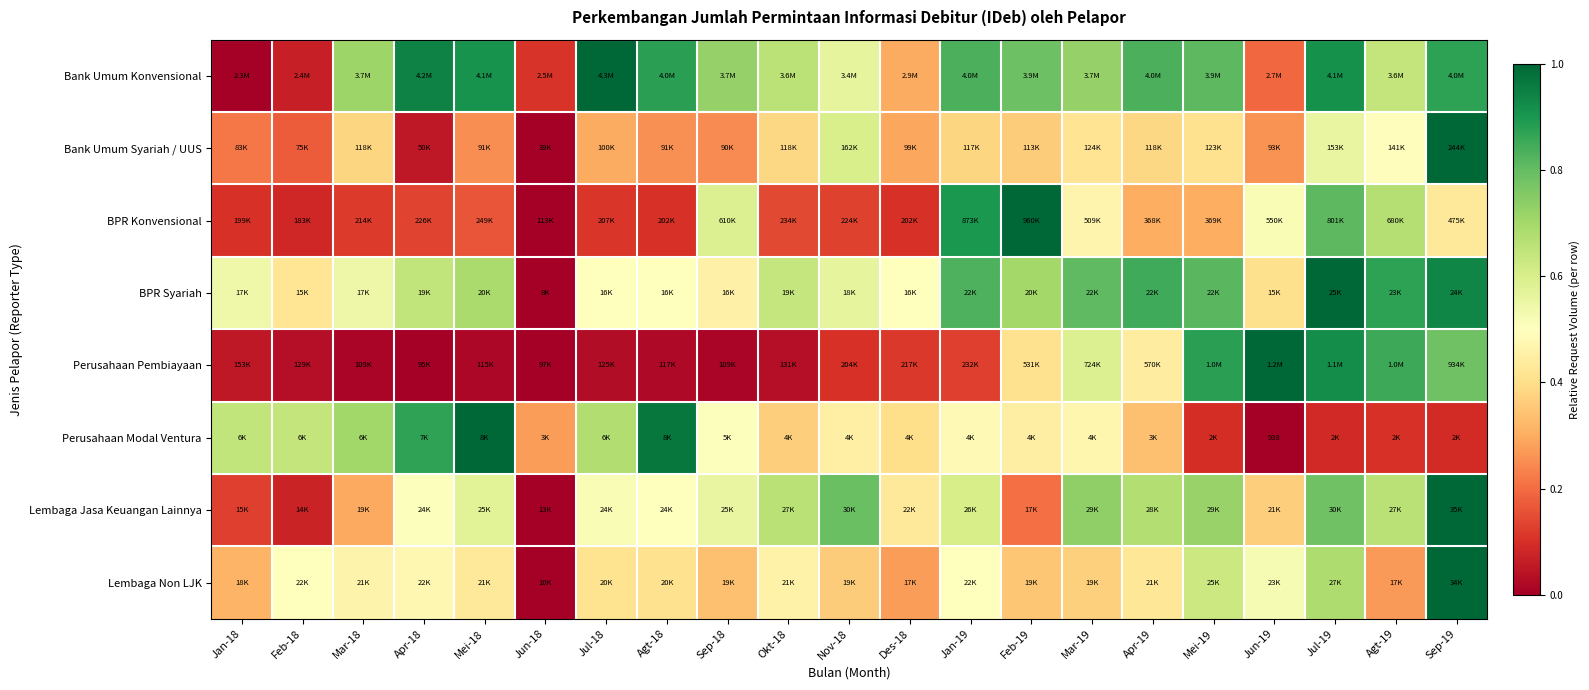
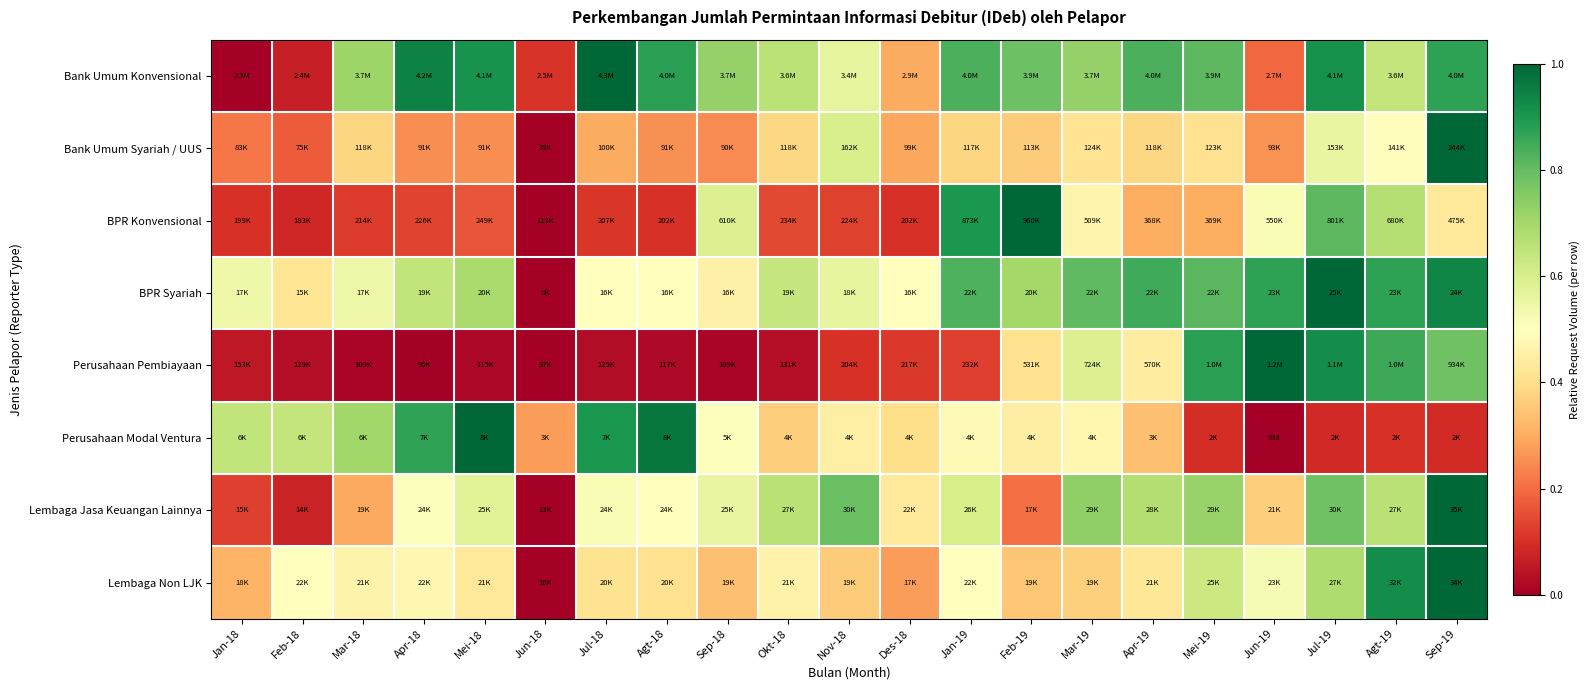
  {
    "Bank Umum Konvensional": {
      "Jan-18": "2.3M",
      "Feb-18": "2.4M",
      "Mar-18": "3.7M",
      "Apr-18": "4.2M",
      "Mei-18": "4.1M",
      "Jun-18": "2.5M",
      "Jul-18": "4.3M",
      "Agt-18": "4.0M",
      "Sep-18": "3.7M",
      "Okt-18": "3.6M",
      "Nov-18": "3.4M",
      "Des-18": "2.9M",
      "Jan-19": "4.0M",
      "Feb-19": "3.9M",
      "Mar-19": "3.7M",
      "Apr-19": "4.0M",
      "Mei-19": "3.9M",
      "Jun-19": "2.7M",
      "Jul-19": "4.1M",
      "Agt-19": "3.6M",
      "Sep-19": "4.0M"
    },
    "Bank Umum Syariah / UUS": {
      "Jan-18": "83K",
      "Feb-18": "75K",
      "Mar-18": "118K",
-     "Apr-18": "50K",
+     "Apr-18": "91K",
      "Mei-18": "91K",
      "Jun-18": "39K",
      "Jul-18": "100K",
      "Agt-18": "91K",
      "Sep-18": "90K",
      "Okt-18": "118K",
      "Nov-18": "162K",
      "Des-18": "99K",
      "Jan-19": "117K",
      "Feb-19": "113K",
      "Mar-19": "124K",
      "Apr-19": "118K",
      "Mei-19": "123K",
      "Jun-19": "93K",
      "Jul-19": "153K",
      "Agt-19": "141K",
      "Sep-19": "244K"
    },
    "BPR Konvensional": {
      "Jan-18": "199K",
      "Feb-18": "183K",
      "Mar-18": "214K",
      "Apr-18": "226K",
      "Mei-18": "249K",
      "Jun-18": "113K",
      "Jul-18": "207K",
      "Agt-18": "202K",
      "Sep-18": "610K",
      "Okt-18": "234K",
      "Nov-18": "224K",
      "Des-18": "202K",
      "Jan-19": "873K",
      "Feb-19": "960K",
      "Mar-19": "509K",
      "Apr-19": "368K",
      "Mei-19": "369K",
      "Jun-19": "550K",
      "Jul-19": "801K",
      "Agt-19": "680K",
      "Sep-19": "475K"
    },
    "BPR Syariah": {
      "Jan-18": "17K",
      "Feb-18": "15K",
      "Mar-18": "17K",
      "Apr-18": "19K",
      "Mei-18": "20K",
      "Jun-18": "8K",
      "Jul-18": "16K",
      "Agt-18": "16K",
      "Sep-18": "16K",
      "Okt-18": "19K",
      "Nov-18": "18K",
      "Des-18": "16K",
      "Jan-19": "22K",
      "Feb-19": "20K",
      "Mar-19": "22K",
      "Apr-19": "22K",
      "Mei-19": "22K",
-     "Jun-19": "15K",
+     "Jun-19": "23K",
      "Jul-19": "25K",
      "Agt-19": "23K",
      "Sep-19": "24K"
    },
    "Perusahaan Pembiayaan": {
      "Jan-18": "153K",
      "Feb-18": "129K",
      "Mar-18": "109K",
      "Apr-18": "95K",
      "Mei-18": "115K",
      "Jun-18": "97K",
      "Jul-18": "125K",
      "Agt-18": "117K",
      "Sep-18": "109K",
      "Okt-18": "131K",
      "Nov-18": "204K",
      "Des-18": "217K",
      "Jan-19": "232K",
      "Feb-19": "531K",
      "Mar-19": "724K",
      "Apr-19": "570K",
      "Mei-19": "1.0M",
      "Jun-19": "1.2M",
      "Jul-19": "1.1M",
      "Agt-19": "1.0M",
      "Sep-19": "934K"
    },
    "Perusahaan Modal Ventura": {
      "Jan-18": "6K",
      "Feb-18": "6K",
      "Mar-18": "6K",
      "Apr-18": "7K",
      "Mei-18": "8K",
      "Jun-18": "3K",
-     "Jul-18": "6K",
+     "Jul-18": "7K",
      "Agt-18": "8K",
      "Sep-18": "5K",
      "Okt-18": "4K",
      "Nov-18": "4K",
      "Des-18": "4K",
      "Jan-19": "4K",
      "Feb-19": "4K",
      "Mar-19": "4K",
      "Apr-19": "3K",
      "Mei-19": "2K",
      "Jun-19": "938",
      "Jul-19": "2K",
      "Agt-19": "2K",
      "Sep-19": "2K"
    },
    "Lembaga Jasa Keuangan Lainnya": {
      "Jan-18": "15K",
      "Feb-18": "14K",
      "Mar-18": "19K",
      "Apr-18": "24K",
      "Mei-18": "25K",
      "Jun-18": "13K",
      "Jul-18": "24K",
      "Agt-18": "24K",
      "Sep-18": "25K",
      "Okt-18": "27K",
      "Nov-18": "30K",
      "Des-18": "22K",
      "Jan-19": "26K",
      "Feb-19": "17K",
      "Mar-19": "29K",
      "Apr-19": "28K",
      "Mei-19": "29K",
      "Jun-19": "21K",
      "Jul-19": "30K",
      "Agt-19": "27K",
      "Sep-19": "35K"
    },
    "Lembaga Non LJK": {
      "Jan-18": "18K",
      "Feb-18": "22K",
      "Mar-18": "21K",
      "Apr-18": "22K",
      "Mei-18": "21K",
      "Jun-18": "10K",
      "Jul-18": "20K",
      "Agt-18": "20K",
      "Sep-18": "19K",
      "Okt-18": "21K",
      "Nov-18": "19K",
      "Des-18": "17K",
      "Jan-19": "22K",
      "Feb-19": "19K",
      "Mar-19": "19K",
      "Apr-19": "21K",
      "Mei-19": "25K",
      "Jun-19": "23K",
      "Jul-19": "27K",
-     "Agt-19": "17K",
+     "Agt-19": "32K",
      "Sep-19": "34K"
    }
  }
